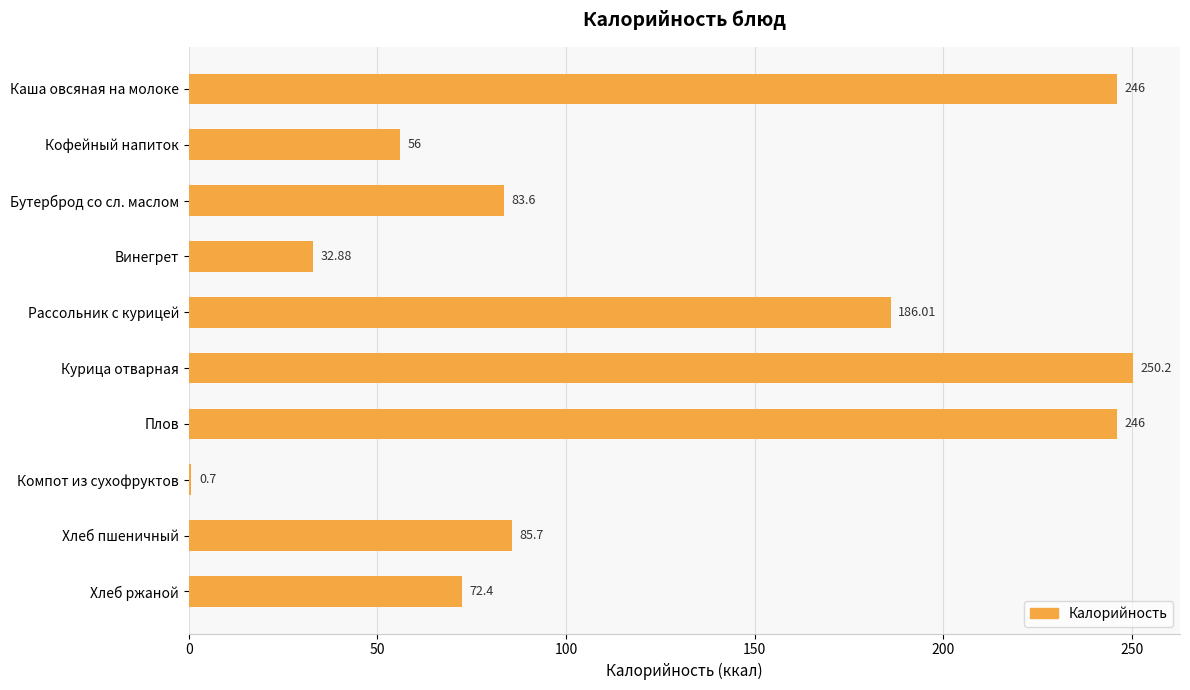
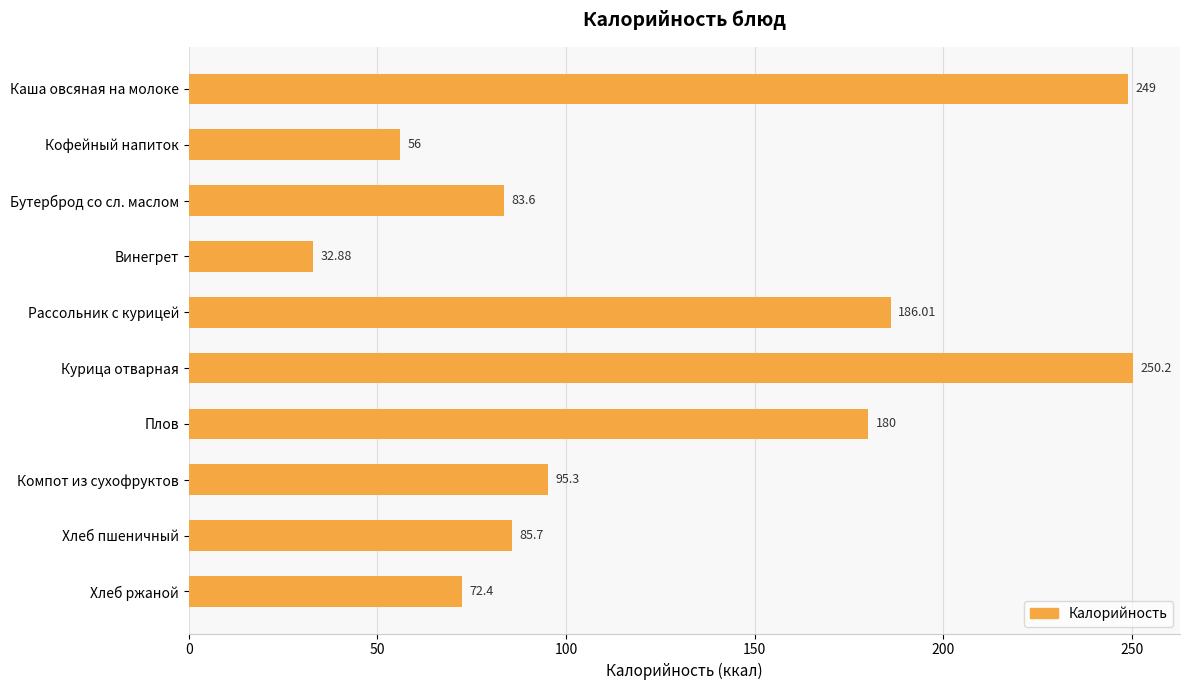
  {
-   "Каша овсяная на молоке": 246,
+   "Каша овсяная на молоке": 249,
    "Кофейный напиток": 56,
    "Бутерброд со сл. маслом": 83.6,
    "Винегрет": 32.88,
    "Рассольник с курицей": 186.01,
    "Курица отварная": 250.2,
-   "Плов": 246,
-   "Компот из сухофруктов": 0.7,
+   "Плов": 180,
+   "Компот из сухофруктов": 95.3,
    "Хлеб пшеничный": 85.7,
    "Хлеб ржаной": 72.4
  }
